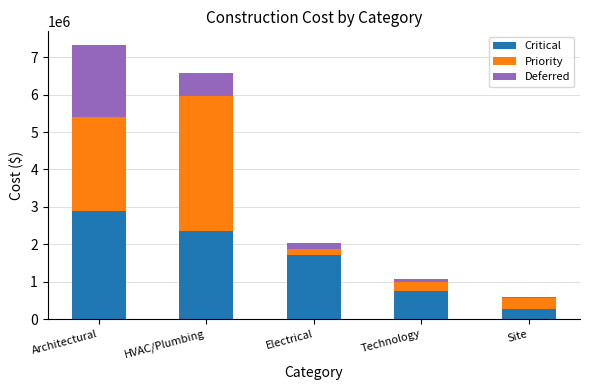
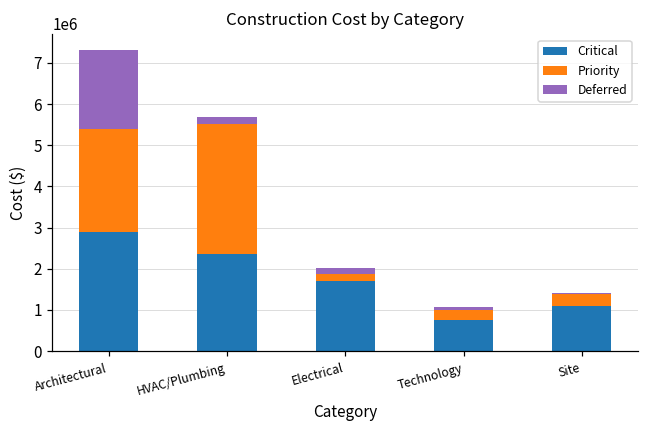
  {
    "Critical": {
      "Architectural": 2900000,
      "HVAC/Plumbing": 2400000,
      "Electrical": 1700000,
      "Technology": 700000,
-     "Site": 300000
+     "Site": 1100000
    },
    "Priority": {
      "Architectural": 2500000,
-     "HVAC/Plumbing": 3600000,
+     "HVAC/Plumbing": 3100000,
      "Electrical": 200000,
      "Technology": 300000,
      "Site": 300000
    },
    "Deferred": {
      "Architectural": 1900000,
-     "HVAC/Plumbing": 600000,
+     "HVAC/Plumbing": 200000,
      "Electrical": 200000
    }
  }
